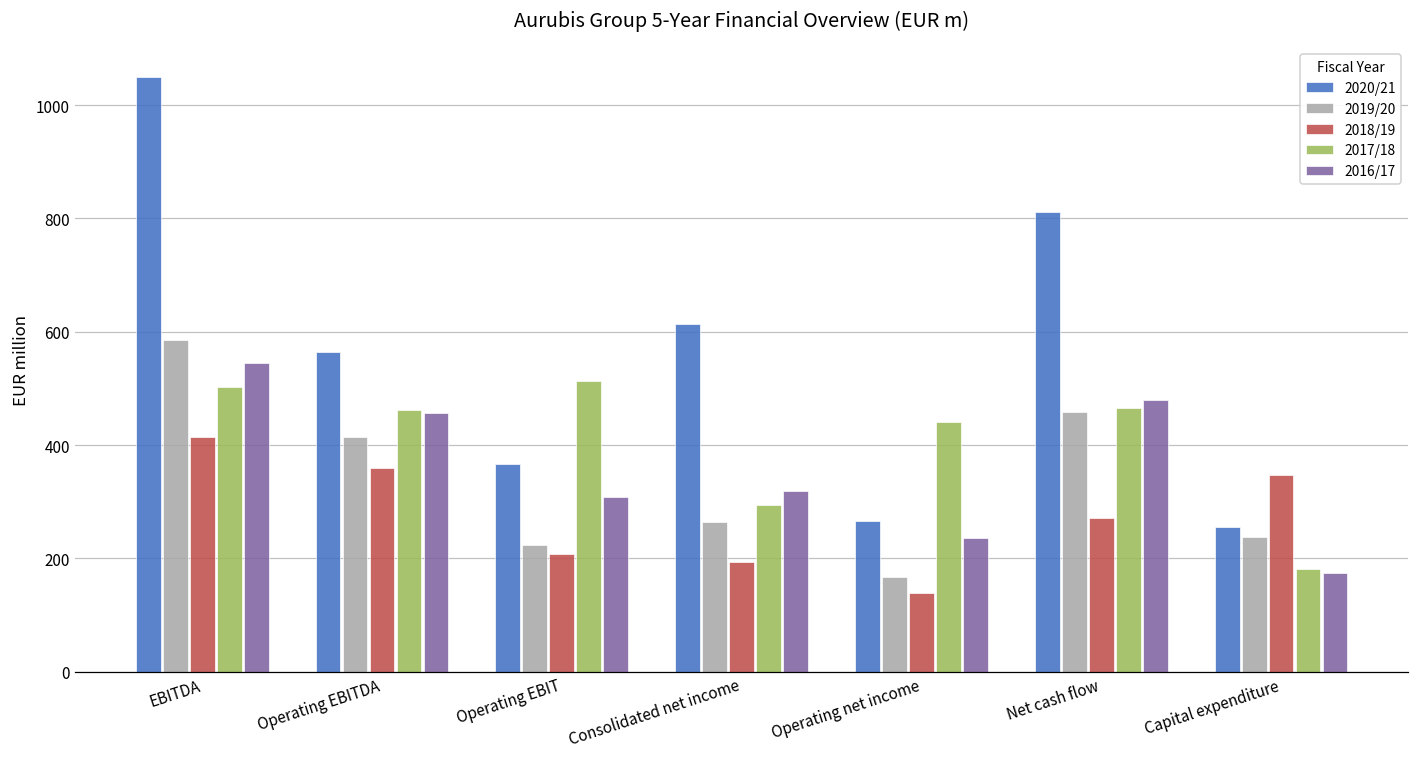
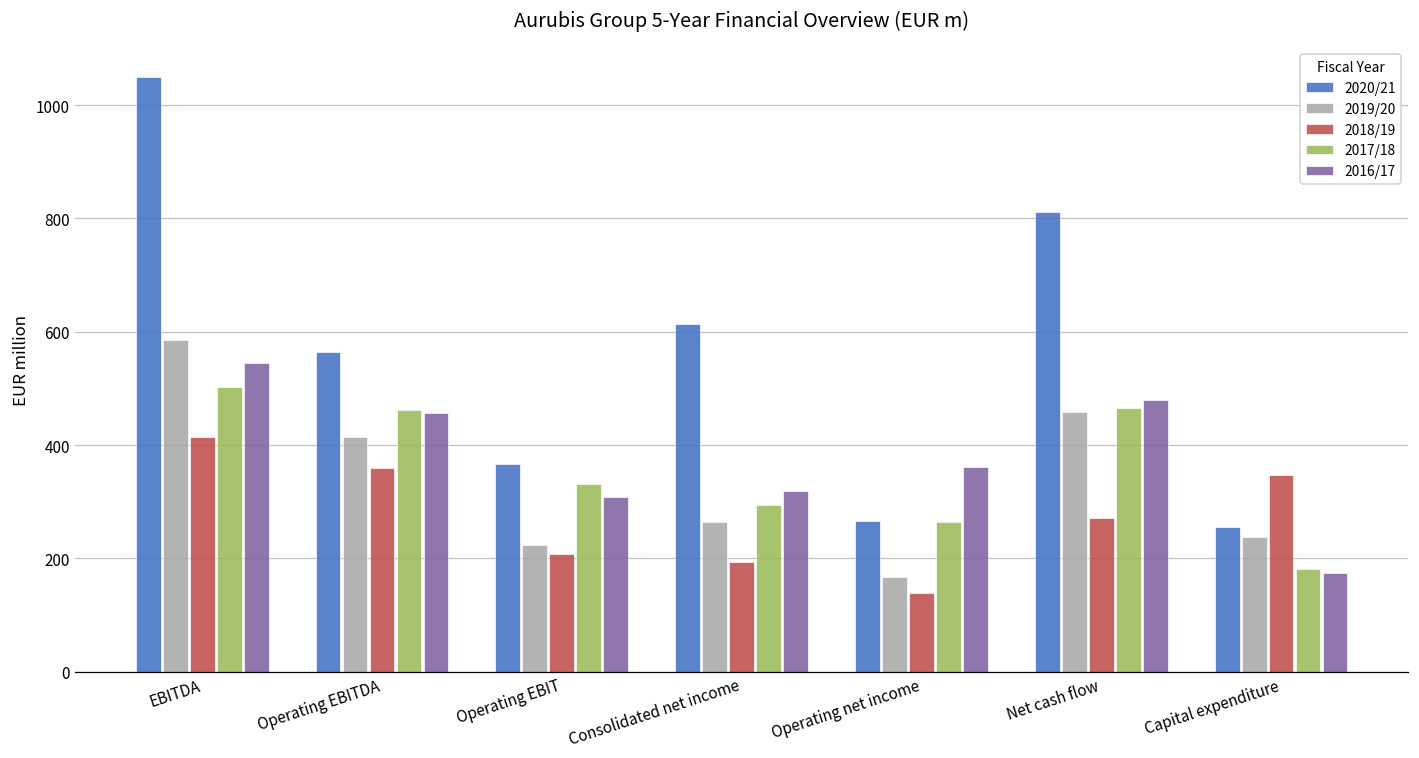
  {
    "2020/21": {
      "EBITDA": 1050,
      "Operating EBITDA": 570,
      "Operating EBIT": 370,
      "Consolidated net income": 610,
      "Operating net income": 270,
      "Net cash flow": 810,
      "Capital expenditure": 260
    },
    "2019/20": {
      "EBITDA": 590,
      "Operating EBITDA": 420,
      "Operating EBIT": 220,
      "Consolidated net income": 270,
      "Operating net income": 170,
      "Net cash flow": 460,
      "Capital expenditure": 240
    },
    "2018/19": {
      "EBITDA": 420,
      "Operating EBITDA": 360,
      "Operating EBIT": 210,
      "Consolidated net income": 190,
      "Operating net income": 140,
      "Net cash flow": 270,
      "Capital expenditure": 350
    },
    "2017/18": {
      "EBITDA": 500,
      "Operating EBITDA": 460,
-     "Operating EBIT": 510,
+     "Operating EBIT": 330,
      "Consolidated net income": 290,
-     "Operating net income": 440,
+     "Operating net income": 270,
      "Net cash flow": 470,
      "Capital expenditure": 180
    },
    "2016/17": {
      "EBITDA": 550,
      "Operating EBITDA": 460,
      "Operating EBIT": 310,
      "Consolidated net income": 320,
-     "Operating net income": 240,
+     "Operating net income": 360,
      "Net cash flow": 480,
      "Capital expenditure": 180
    }
  }
